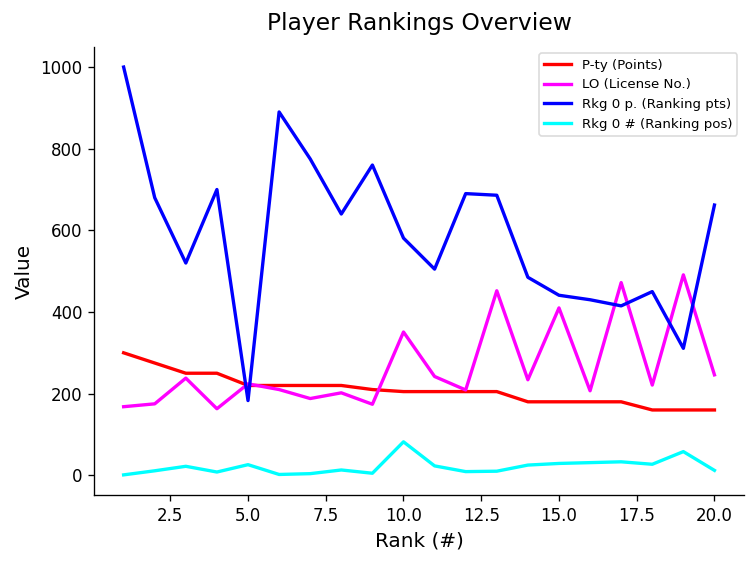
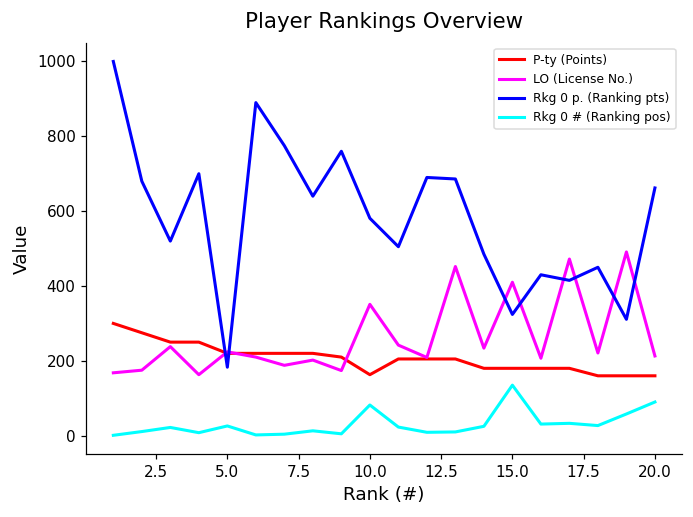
  {
    "P-ty (Points)": {
-     "10.0": 210,
+     "10.0": 160,
      "15.0": 180,
      "20.0": 160
    },
    "LO (License No.)": {
      "10.0": 350,
      "15.0": 410,
-     "20.0": 250
+     "20.0": 210
    },
    "Rkg 0 p. (Ranking pts)": {
      "5.0": 180,
      "10.0": 580,
-     "15.0": 440,
+     "15.0": 320,
      "20.0": 660
    },
    "Rkg 0 # (Ranking pos)": {
      "5.0": 30,
      "10.0": 80,
-     "15.0": 30,
-     "20.0": 10
+     "15.0": 140,
+     "20.0": 90
    }
  }
